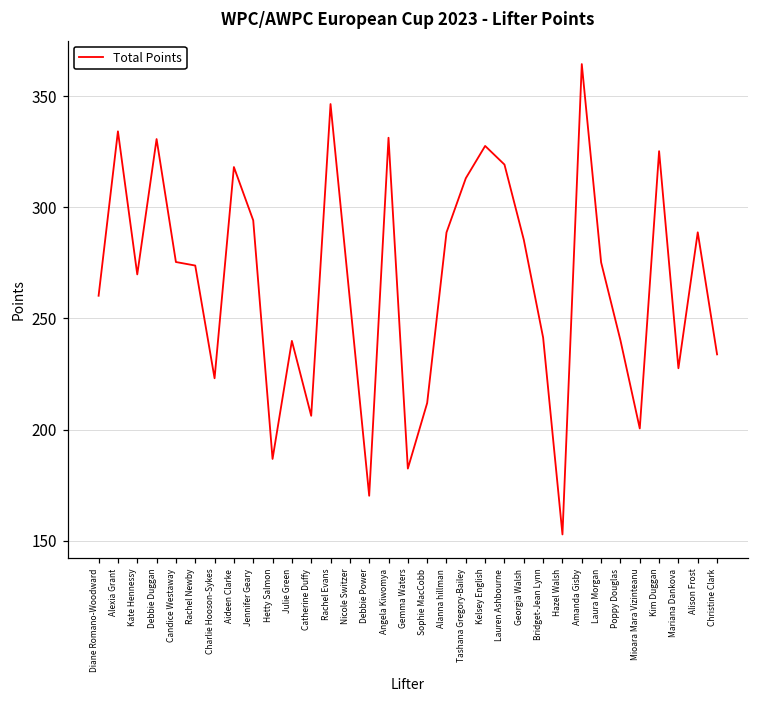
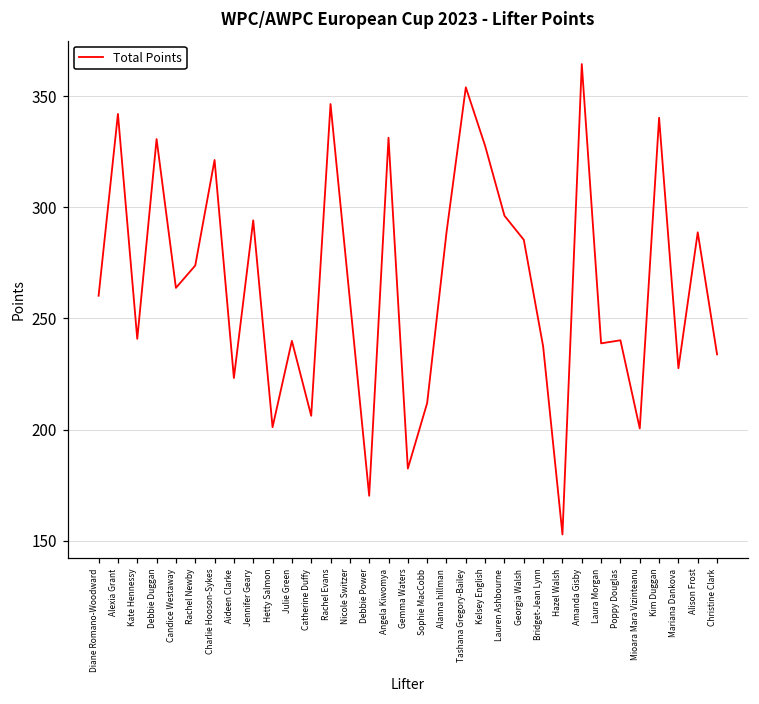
  {
    "Diane Romano-Woodward": 260,
-   "Alexia Grant": 334,
-   "Kate Hennessy": 270,
+   "Alexia Grant": 342,
+   "Kate Hennessy": 241,
    "Debbie Duggan": 331,
-   "Candice Westaway": 275,
+   "Candice Westaway": 264,
    "Rachel Newby": 274,
-   "Charlie Hooson-Sykes": 223,
-   "Aideen Clarke": 318,
+   "Charlie Hooson-Sykes": 321,
+   "Aideen Clarke": 223,
    "Jennifer Geary": 294,
-   "Hetty Salmon": 187,
+   "Hetty Salmon": 201,
    "Julie Green": 240,
    "Catherine Duffy": 206,
    "Rachel Evans": 346,
    "Nicole Switzer": 258,
    "Debbie Power": 170,
    "Angela Kiwomya": 331,
    "Gemma Waters": 182,
    "Sophie MacCobb": 212,
    "Alanna hillman": 289,
-   "Tashana Gregory-Bailey": 313,
+   "Tashana Gregory-Bailey": 354,
    "Kelsey English": 328,
-   "Lauren Ashbourne": 319,
+   "Lauren Ashbourne": 296,
    "Georgia Walsh": 285,
-   "Bridget-Jean Lynn": 241,
+   "Bridget-Jean Lynn": 237,
    "Hazel Walsh": 153,
    "Amanda Gisby": 364,
-   "Laura Morgan": 275,
+   "Laura Morgan": 239,
    "Poppy Douglas": 240,
    "Mioara Mara Vizinteanu": 201,
-   "Kim Duggan": 325,
+   "Kim Duggan": 340,
    "Mariana Dankova": 228,
    "Alison Frost": 289,
    "Christine Clark": 234
  }
